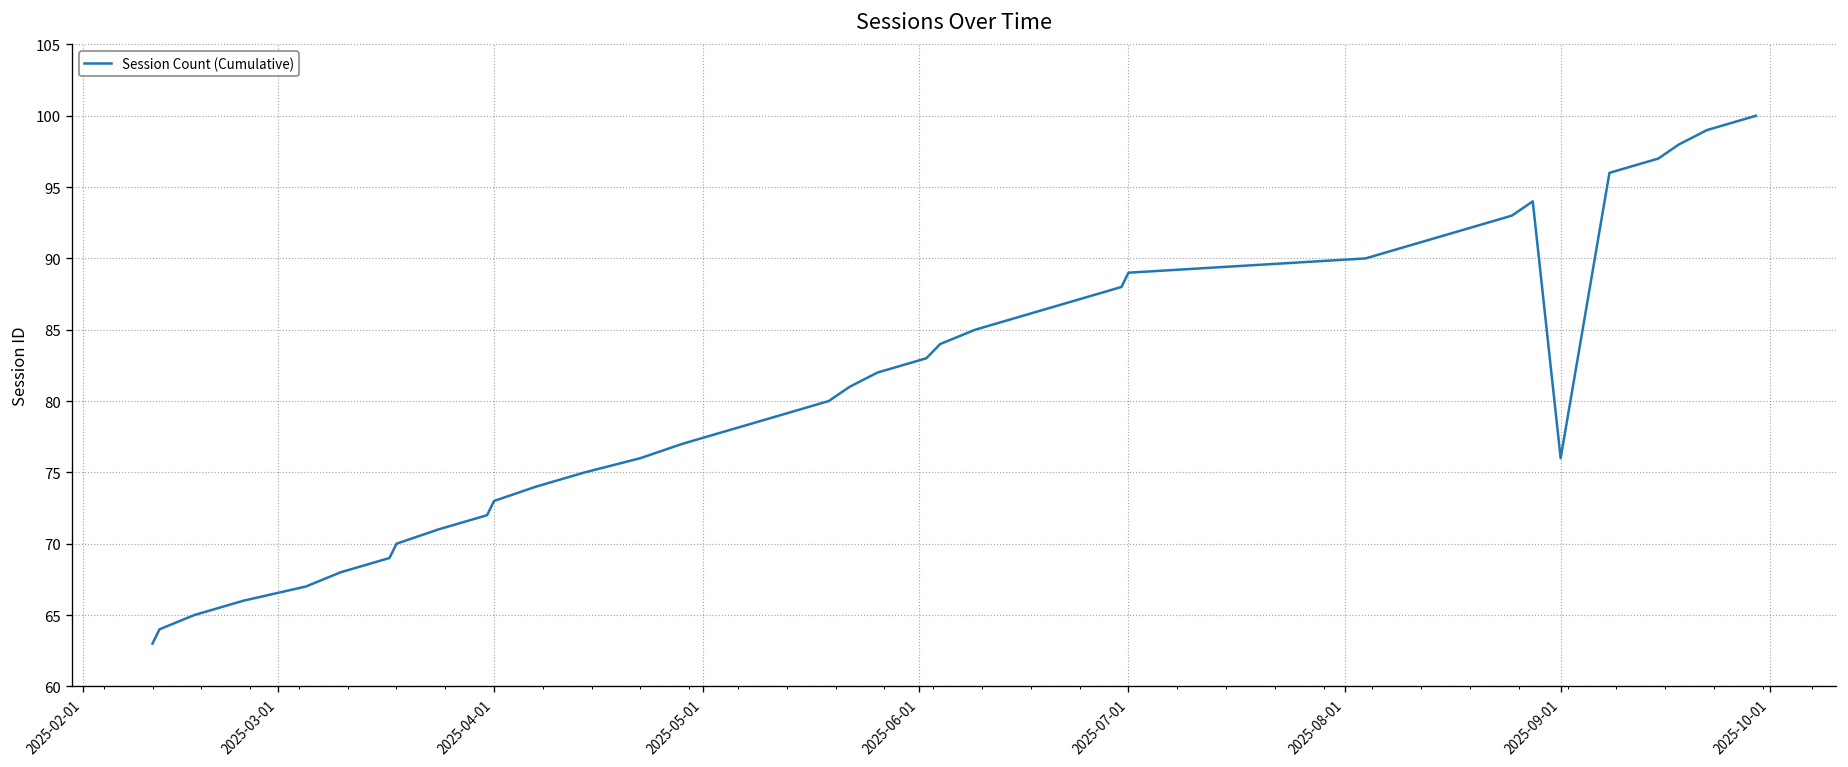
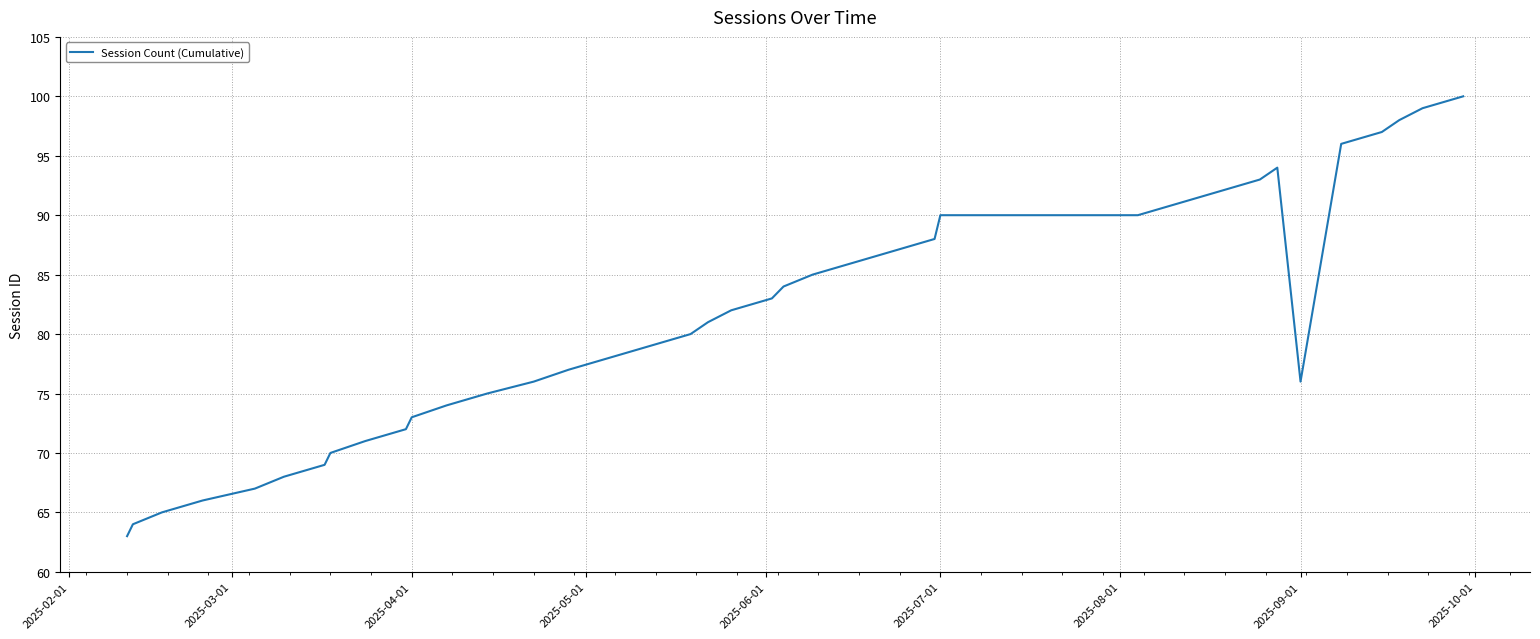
  {
    "2025-04-01": 73,
-   "2025-07-01": 89,
+   "2025-07-01": 90,
    "2025-09-01": 76
  }
